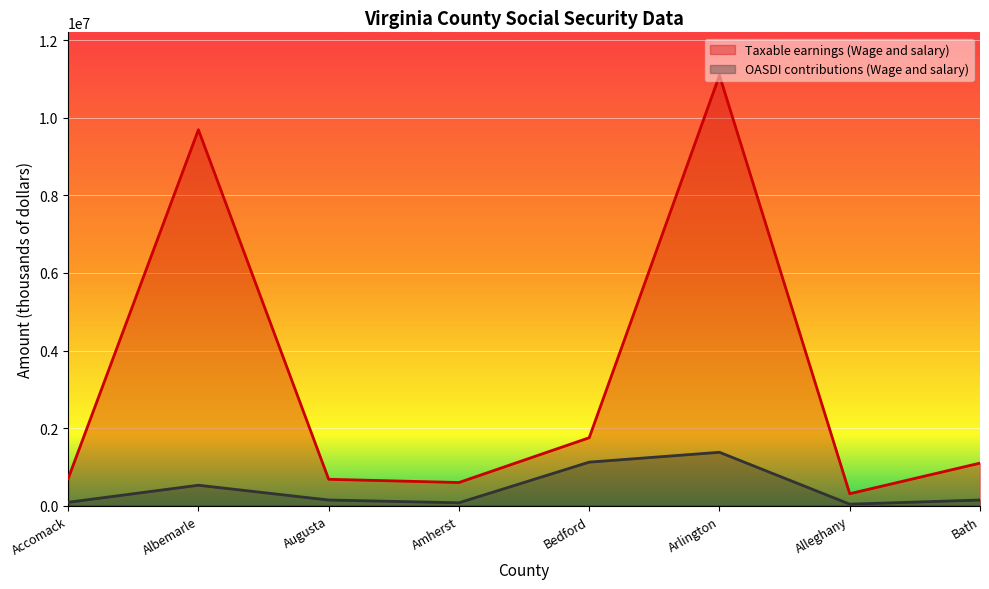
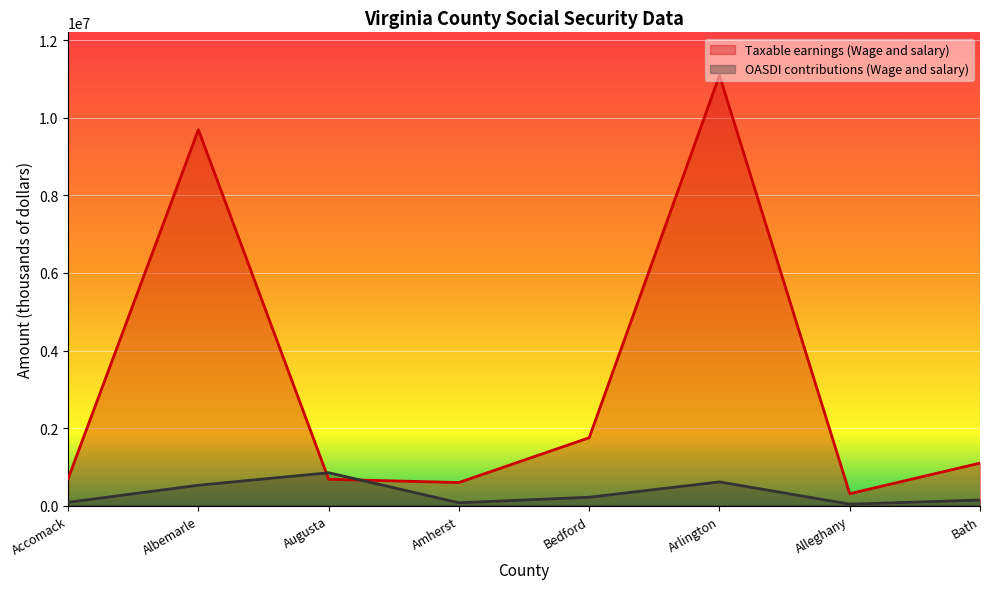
  {
    "Taxable earnings (Wage and salary)": {
      "Accomack": 700000,
      "Albemarle": 9700000,
      "Augusta": 700000,
      "Amherst": 600000,
      "Bedford": 1800000,
      "Alleghany": 300000,
      "Bath": 1100000
    },
    "OASDI contributions (Wage and salary)": {
      "Accomack": 100000,
      "Albemarle": 500000,
-     "Augusta": 100000,
+     "Augusta": 800000,
      "Amherst": 100000,
-     "Bedford": 1100000,
-     "Arlington": 1400000,
+     "Bedford": 200000,
+     "Arlington": 600000,
      "Alleghany": 0,
      "Bath": 100000
    }
  }
